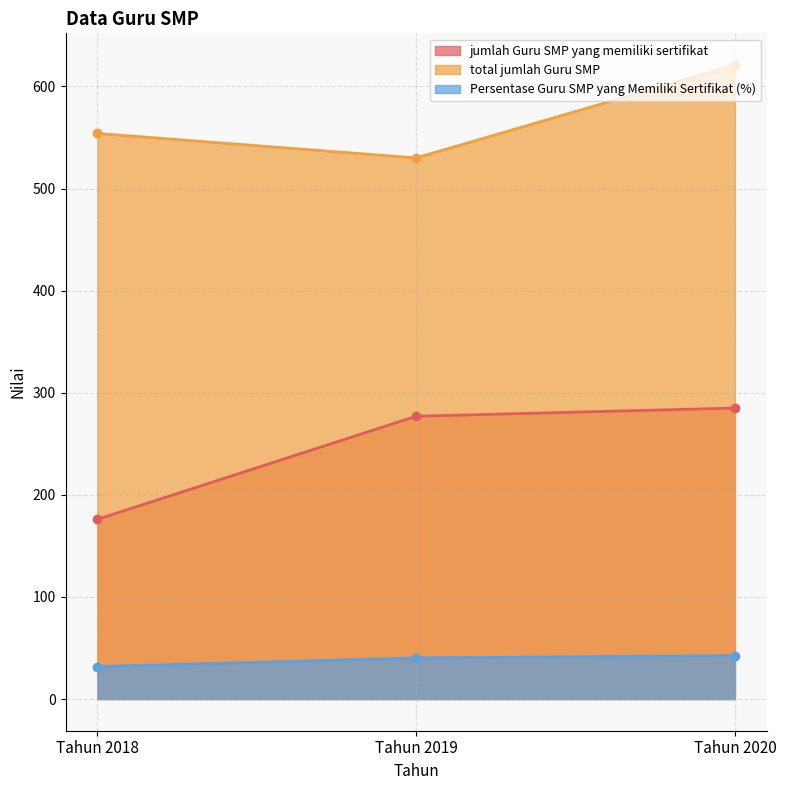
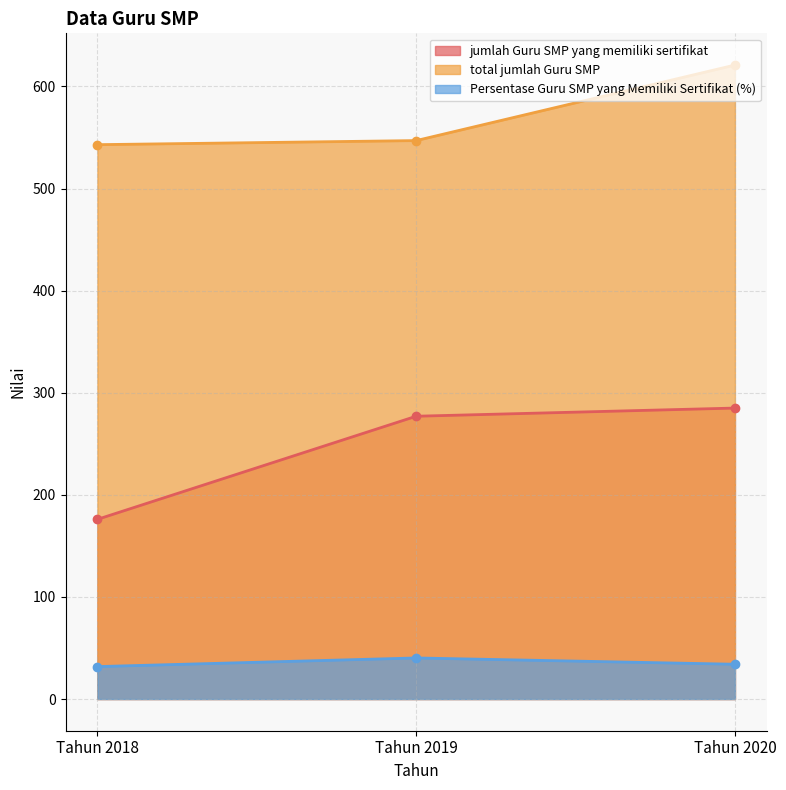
  {
    "jumlah Guru SMP yang memiliki sertifikat": {
      "Tahun 2018": 176,
      "Tahun 2019": 277,
      "Tahun 2020": 285
    },
    "total jumlah Guru SMP": {
-     "Tahun 2018": 554,
-     "Tahun 2019": 530
+     "Tahun 2018": 543,
+     "Tahun 2019": 547
    },
    "Persentase Guru SMP yang Memiliki Sertifikat (%)": {
      "Tahun 2018": 32,
      "Tahun 2019": 40,
-     "Tahun 2020": 43
+     "Tahun 2020": 34
    }
  }
